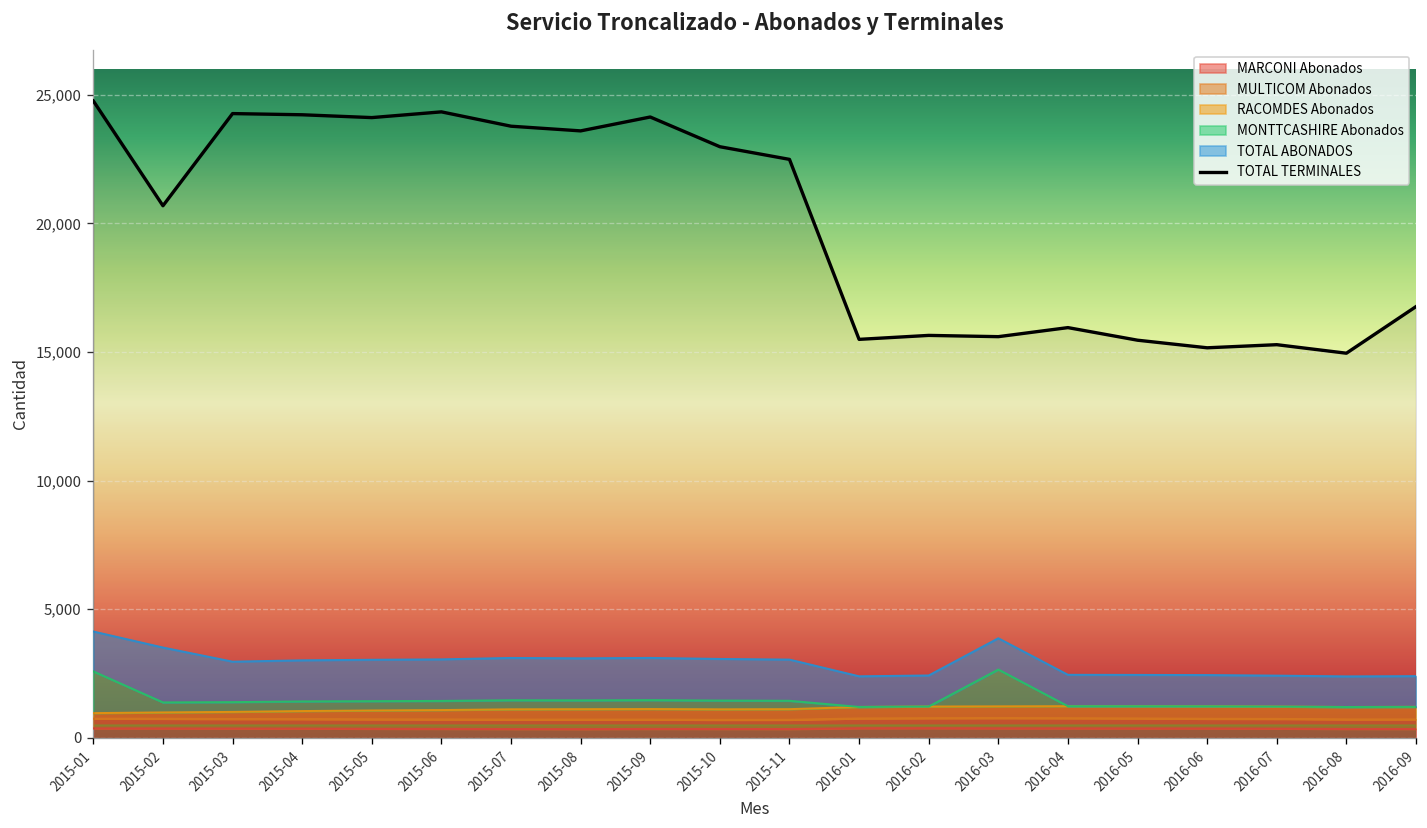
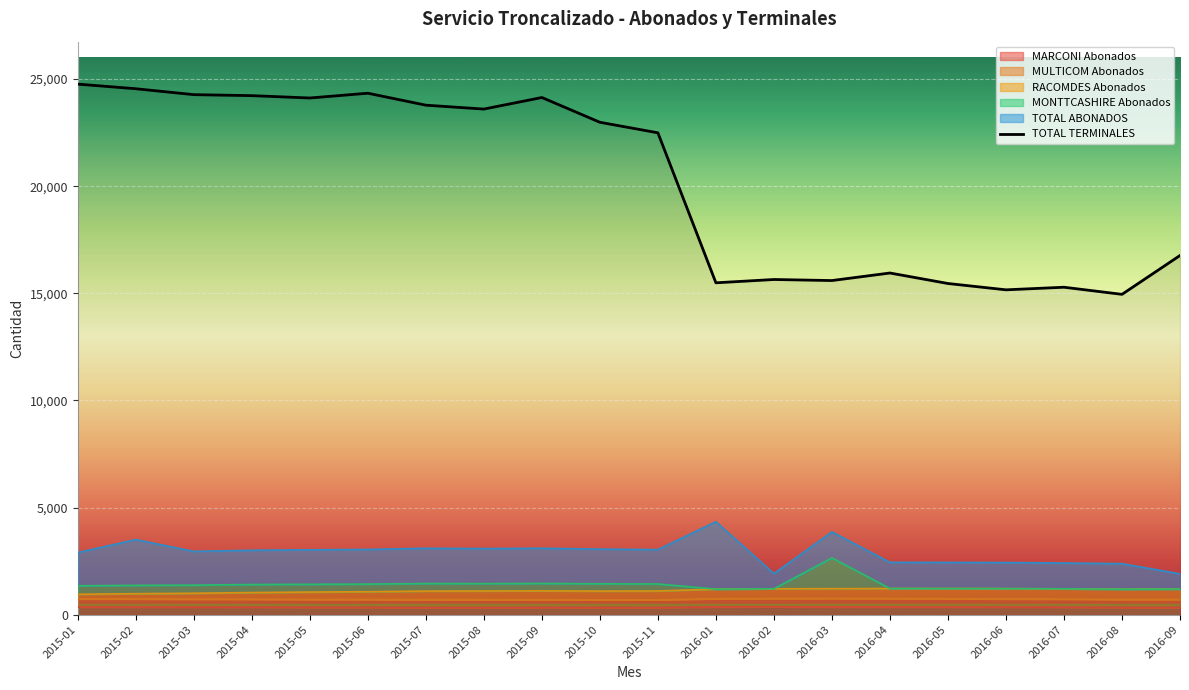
  {
    "MONTTCASHIRE Abonados": {
-     "2015-01": "1,600"
+     "2015-01": "400"
    },
    "TOTAL ABONADOS": {
      "2015-01": "1,600",
-     "2016-01": "1,200",
-     "2016-02": "1,200",
-     "2016-09": "1,200"
+     "2016-01": "3,100",
+     "2016-02": "700",
+     "2016-09": "700"
    },
    "TOTAL TERMINALES": {
      "2015-01": "24,800",
-     "2015-02": "20,700",
+     "2015-02": "24,500",
      "2015-03": "24,300",
      "2015-04": "24,200",
      "2015-05": "24,100",
      "2015-06": "24,300",
      "2015-07": "23,800",
      "2015-08": "23,600",
      "2015-09": "24,100",
      "2015-10": "23,000",
      "2015-11": "22,500",
      "2016-01": "15,500",
      "2016-02": "15,600",
      "2016-03": "15,600",
      "2016-04": "15,900",
      "2016-05": "15,500",
      "2016-06": "15,200",
      "2016-07": "15,300",
      "2016-08": "15,000",
      "2016-09": "16,800"
    }
  }
